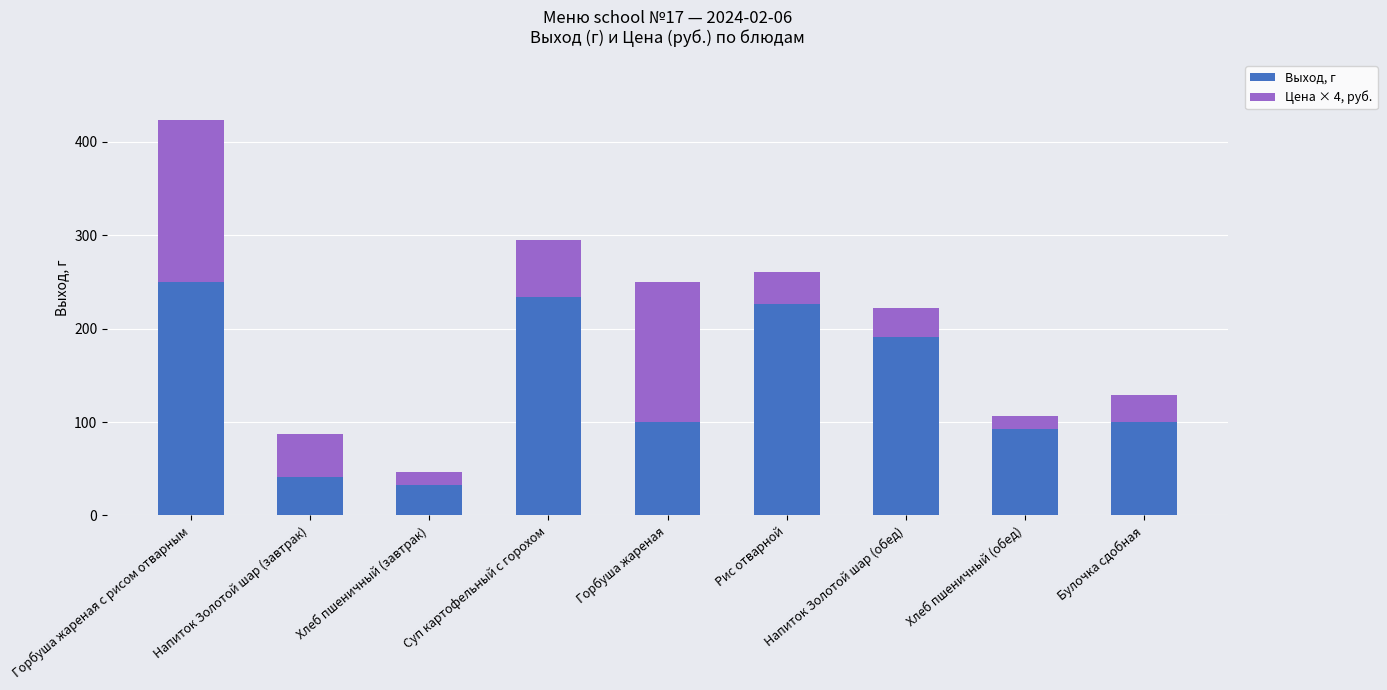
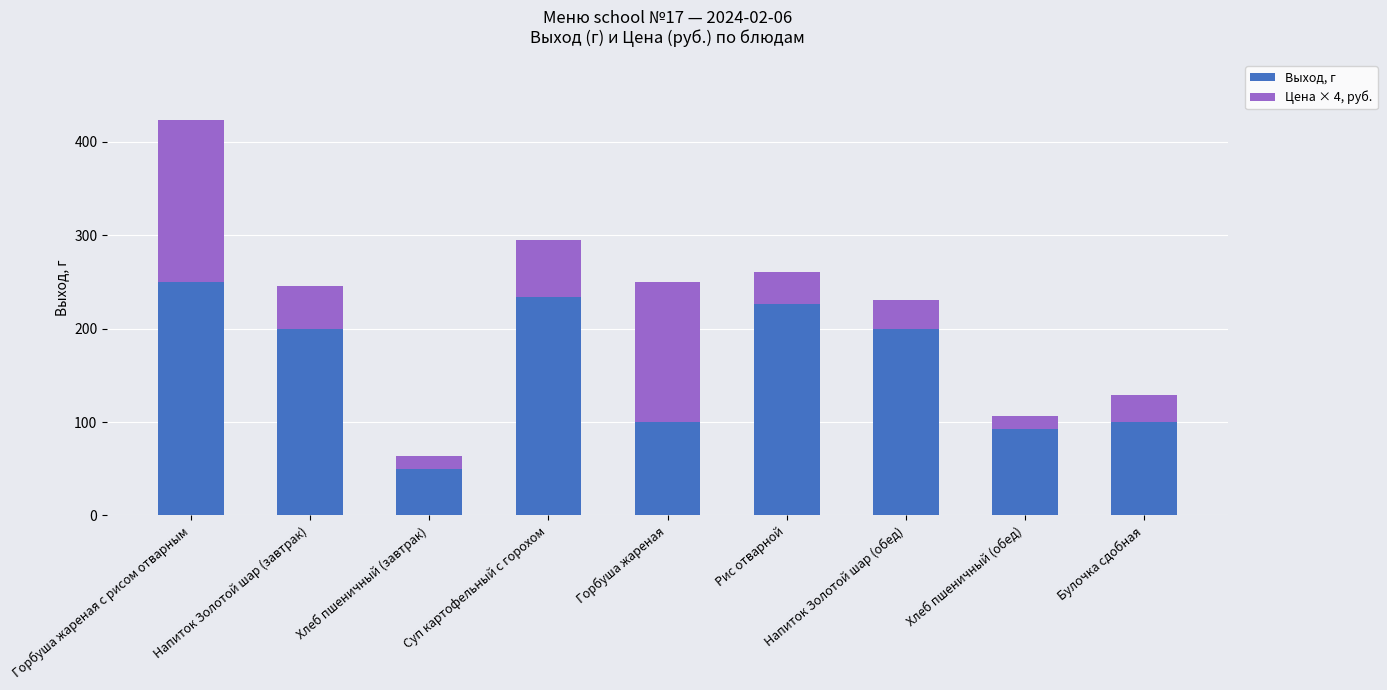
  {
    "Выход, г": {
      "Горбуша жареная с рисом отварным": 250,
-     "Напиток Золотой шар (завтрак)": 40,
-     "Хлеб пшеничный (завтрак)": 30,
+     "Напиток Золотой шар (завтрак)": 200,
+     "Хлеб пшеничный (завтрак)": 50,
      "Суп картофельный с горохом": 230,
      "Горбуша жареная": 100,
      "Рис отварной": 230,
-     "Напиток Золотой шар (обед)": 190,
+     "Напиток Золотой шар (обед)": 200,
      "Хлеб пшеничный (обед)": 90,
      "Булочка сдобная": 100
    },
    "Цена × 4, руб.": {
      "Горбуша жареная с рисом отварным": 170,
      "Напиток Золотой шар (завтрак)": 50,
      "Хлеб пшеничный (завтрак)": 10,
      "Суп картофельный с горохом": 60,
      "Горбуша жареная": 150,
      "Рис отварной": 30,
      "Напиток Золотой шар (обед)": 30,
      "Хлеб пшеничный (обед)": 10,
      "Булочка сдобная": 30
    }
  }
